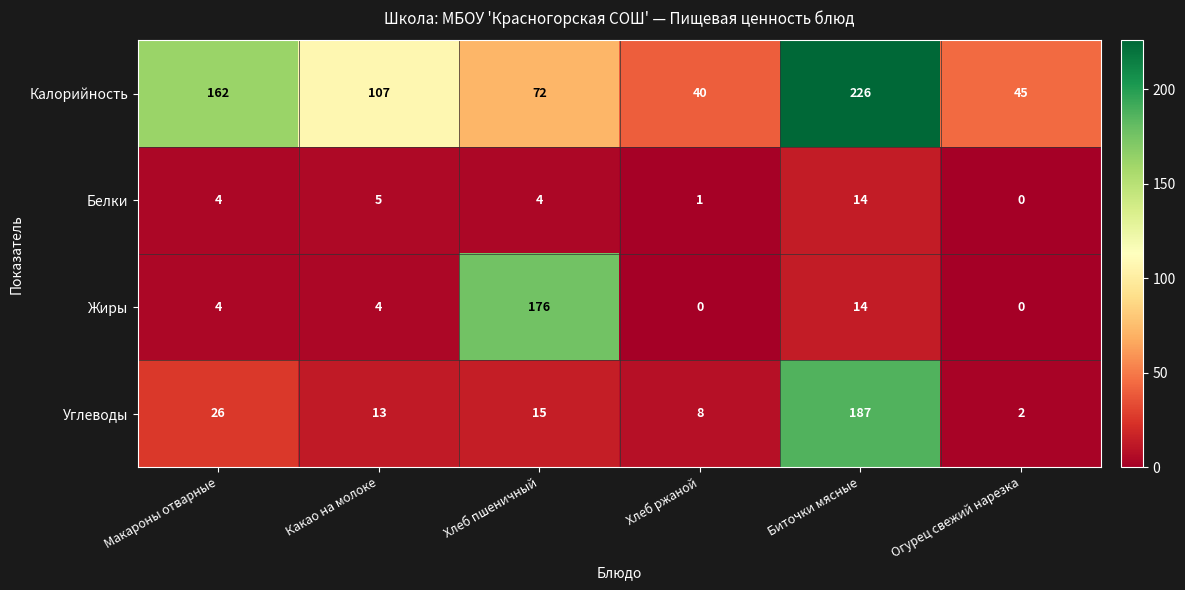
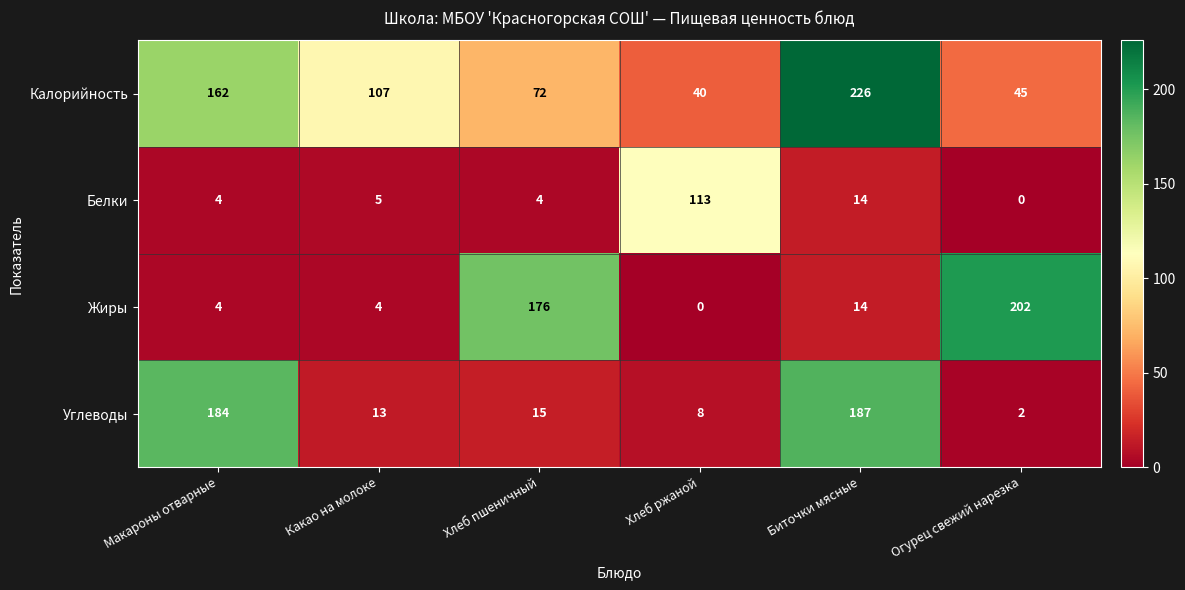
  {
    "Калорийность": {
      "Макароны отварные": 162,
      "Какао на молоке": 107,
      "Хлеб пшеничный": 72,
      "Хлеб ржаной": 40,
      "Биточки мясные": 226,
      "Огурец свежий нарезка": 45
    },
    "Белки": {
      "Макароны отварные": 4,
      "Какао на молоке": 5,
      "Хлеб пшеничный": 4,
-     "Хлеб ржаной": 1,
+     "Хлеб ржаной": 113,
      "Биточки мясные": 14,
      "Огурец свежий нарезка": 0
    },
    "Жиры": {
      "Макароны отварные": 4,
      "Какао на молоке": 4,
      "Хлеб пшеничный": 176,
      "Хлеб ржаной": 0,
      "Биточки мясные": 14,
-     "Огурец свежий нарезка": 0
+     "Огурец свежий нарезка": 202
    },
    "Углеводы": {
-     "Макароны отварные": 26,
+     "Макароны отварные": 184,
      "Какао на молоке": 13,
      "Хлеб пшеничный": 15,
      "Хлеб ржаной": 8,
      "Биточки мясные": 187,
      "Огурец свежий нарезка": 2
    }
  }
